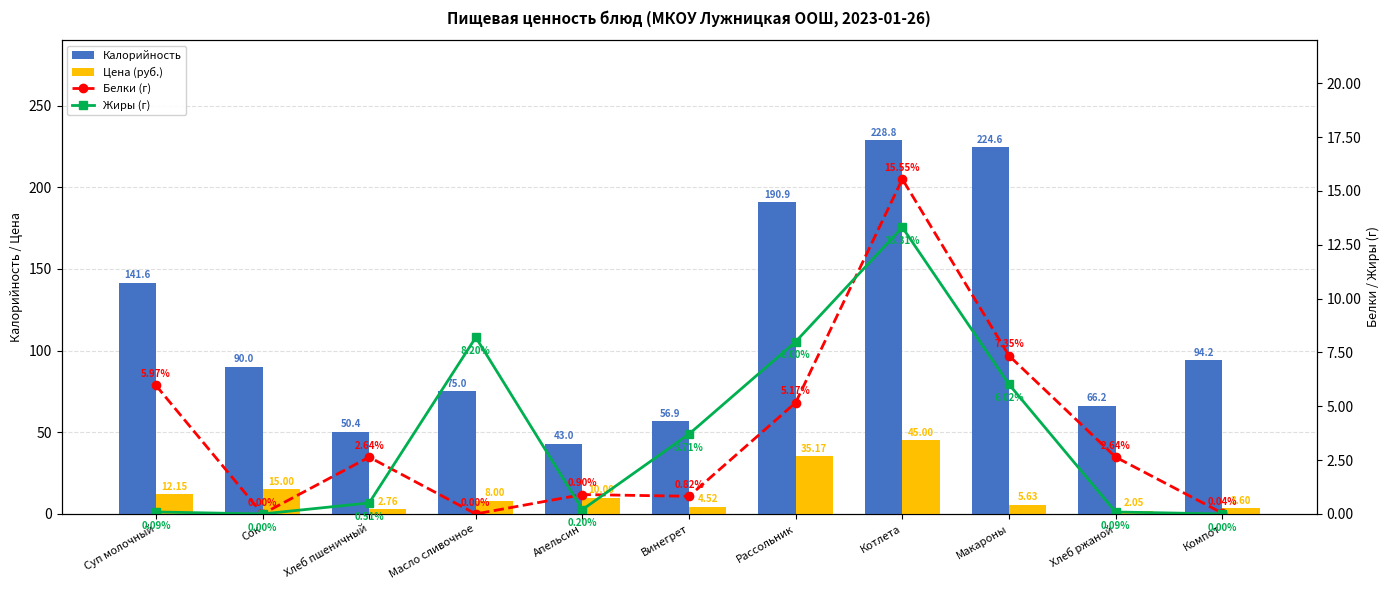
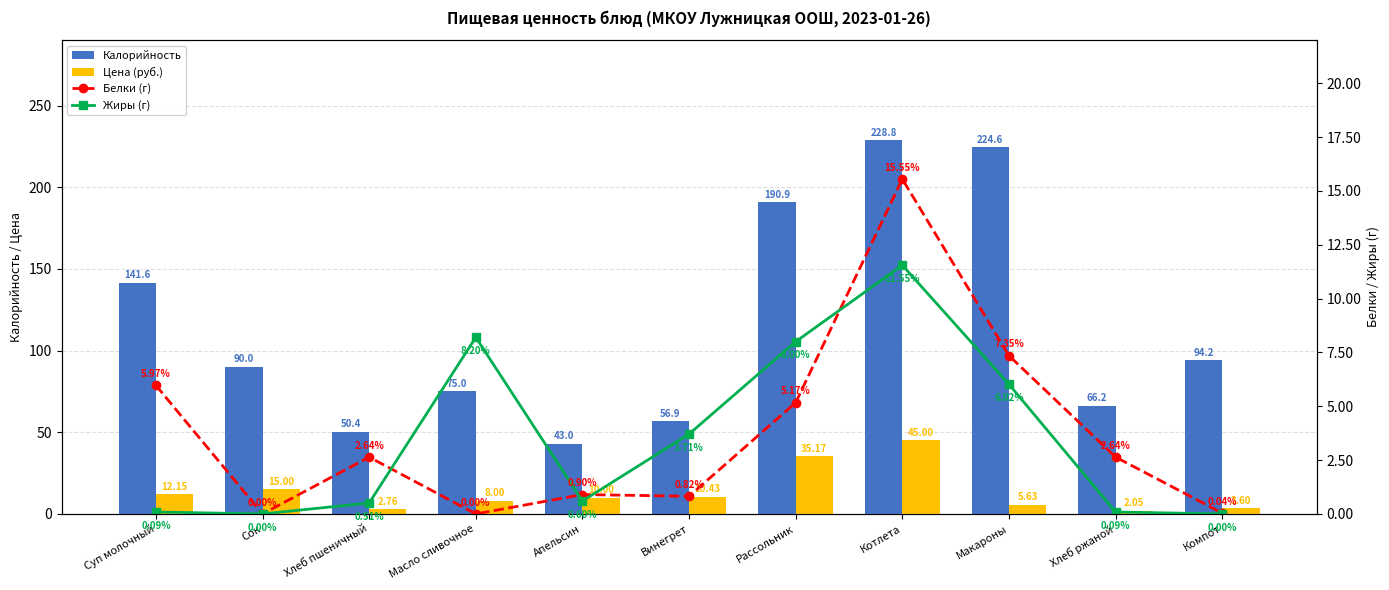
  {
    "Калорийность": {
      "Суп молочный": "141.6",
      "Сок": "90.0",
      "Хлеб пшеничный": "50.4",
      "Масло сливочное": "75.0",
      "Апельсин": "43.0",
      "Винегрет": "56.9",
      "Рассольник": "190.9",
      "Котлета": "228.8",
      "Макароны": "224.6",
      "Хлеб ржаной": "66.2",
      "Компот": "94.2"
    },
    "Цена (руб.)": {
      "Суп молочный": "12.15",
      "Сок": "15.00",
      "Хлеб пшеничный": "2.76",
      "Масло сливочное": "8.00",
      "Апельсин": "10.00",
-     "Винегрет": "4.52",
+     "Винегрет": "10.43",
      "Рассольник": "35.17",
      "Котлета": "45.00",
      "Макароны": "5.63",
      "Хлеб ржаной": "2.05"
    },
    "Белки (г)": {
      "Суп молочный": "5.97%",
      "Хлеб пшеничный": "2.64%",
      "Масло сливочное": "0.00%",
      "Апельсин": "0.90%",
      "Винегрет": "0.82%",
      "Рассольник": "5.17%",
      "Котлета": "15.55%",
      "Макароны": "7.35%",
      "Хлеб ржаной": "2.64%"
    },
    "Жиры (г)": {
      "Суп молочный": "0.09%",
      "Хлеб пшеничный": "0.51%",
      "Масло сливочное": "8.20%",
-     "Апельсин": "0.20%",
+     "Апельсин": "0.60%",
      "Винегрет": "3.71%",
      "Рассольник": "8.00%",
-     "Котлета": "13.31%",
+     "Котлета": "11.55%",
      "Макароны": "6.02%",
      "Хлеб ржаной": "0.09%"
    }
  }
